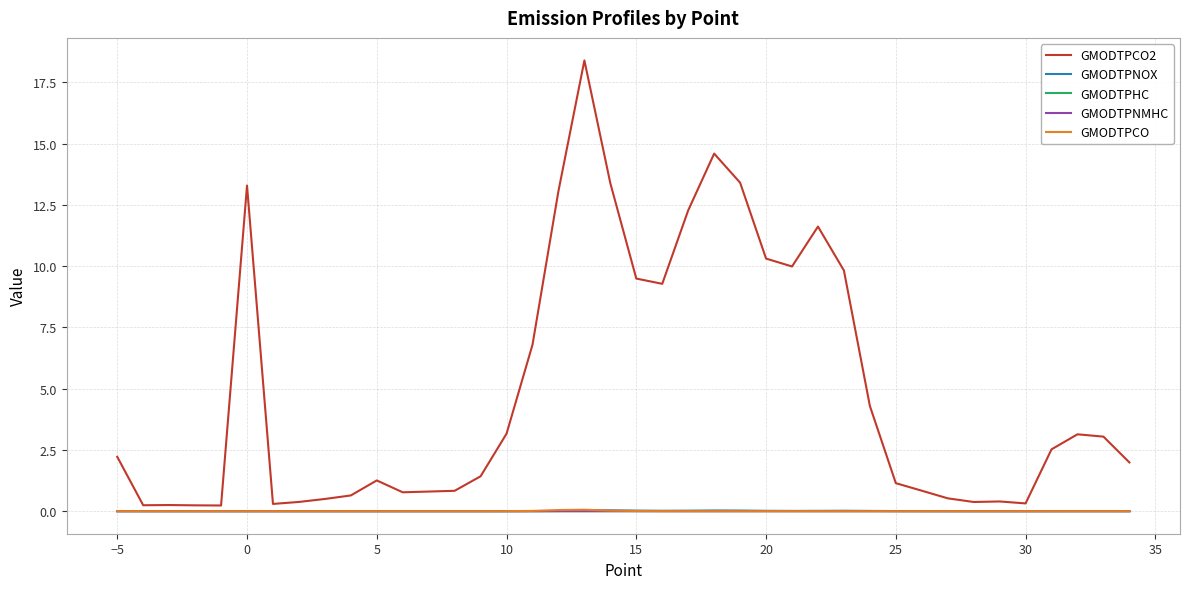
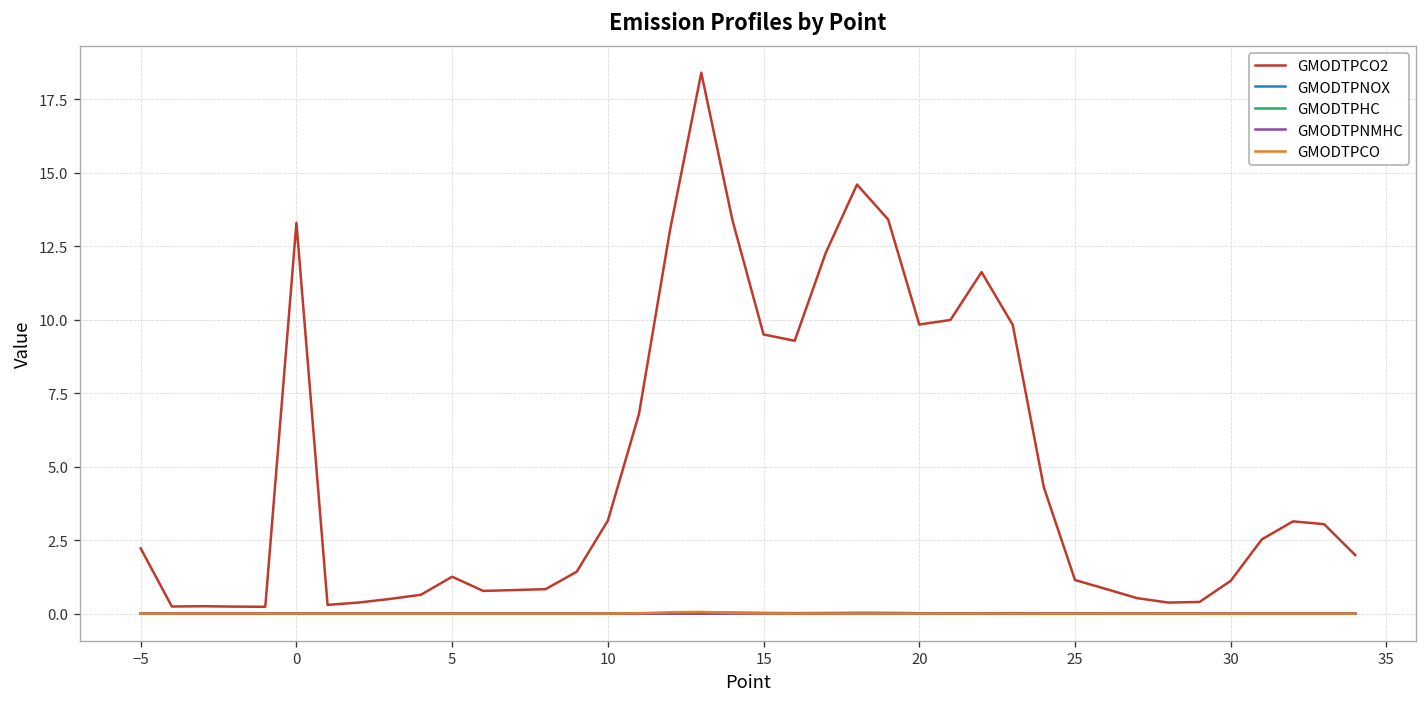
  {
    "GMODTPCO2": {
      "−5": 2.2,
      "0": 13.3,
      "5": 1.3,
      "10": 3.2,
      "15": 9.5,
-     "20": 10.3,
+     "20": 9.8,
      "25": 1.1,
-     "30": 0.3
+     "30": 1.1
    }
  }
